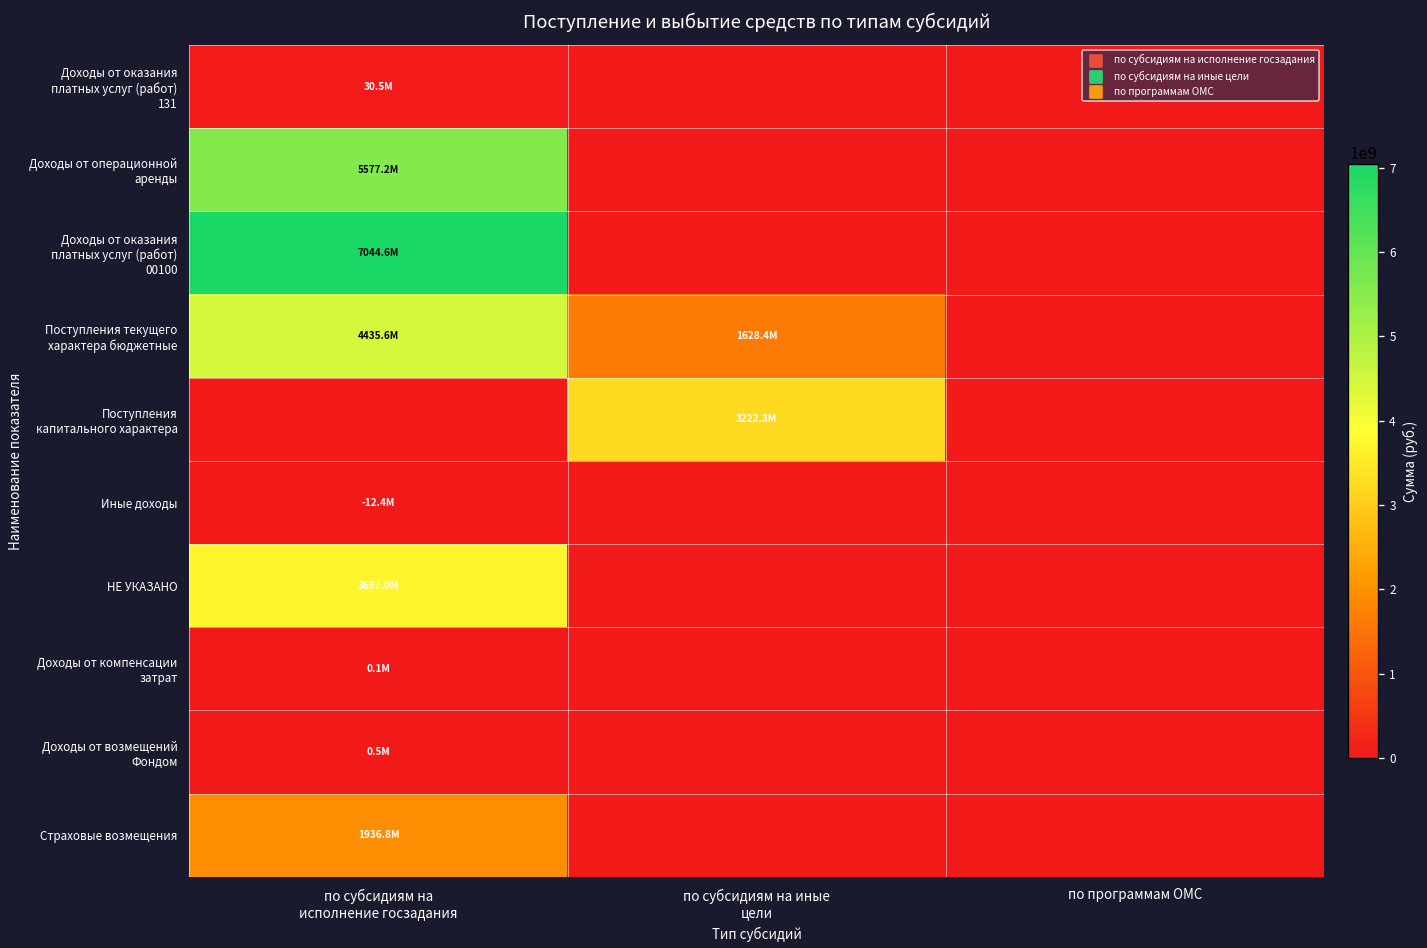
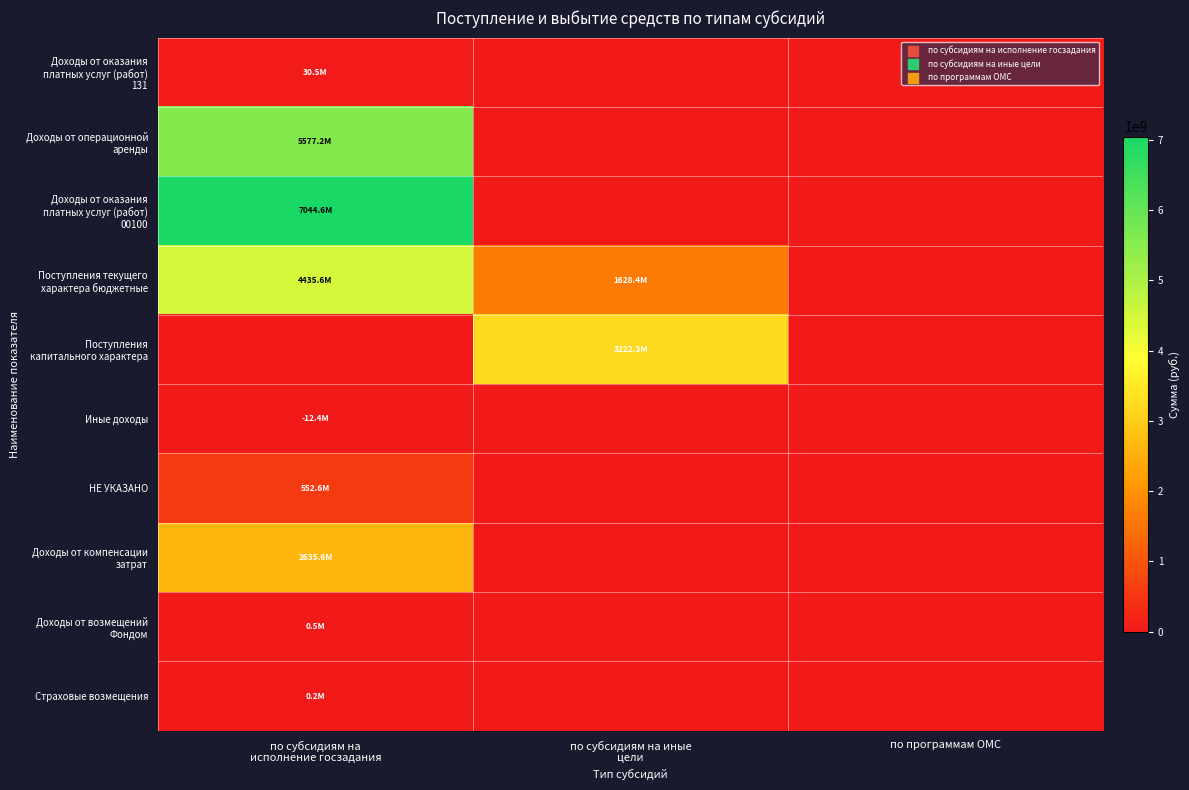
  {
    "Доходы от оказания платных услуг (работ) 131": {
      "по субсидиям на исполнение госзадания": "30.5M"
    },
    "Доходы от операционной аренды": {
      "по субсидиям на исполнение госзадания": "5577.2M"
    },
    "Доходы от оказания платных услуг (работ) 00100": {
      "по субсидиям на исполнение госзадания": "7044.6M"
    },
    "Поступления текущего характера бюджетные": {
      "по субсидиям на исполнение госзадания": "4435.6M",
      "по субсидиям на иные цели": "1628.4M"
    },
    "Поступления капитального характера": {
      "по субсидиям на иные цели": "3222.3M"
    },
    "Иные доходы": {
      "по субсидиям на исполнение госзадания": "-12.4M"
    },
    "НЕ УКАЗАНО": {
-     "по субсидиям на исполнение госзадания": "3697.0M"
+     "по субсидиям на исполнение госзадания": "552.6M"
    },
    "Доходы от компенсации затрат": {
-     "по субсидиям на исполнение госзадания": "0.1M"
+     "по субсидиям на исполнение госзадания": "2635.6M"
    },
    "Доходы от возмещений Фондом": {
      "по субсидиям на исполнение госзадания": "0.5M"
    },
    "Страховые возмещения": {
-     "по субсидиям на исполнение госзадания": "1936.8M"
+     "по субсидиям на исполнение госзадания": "0.2M"
    }
  }
